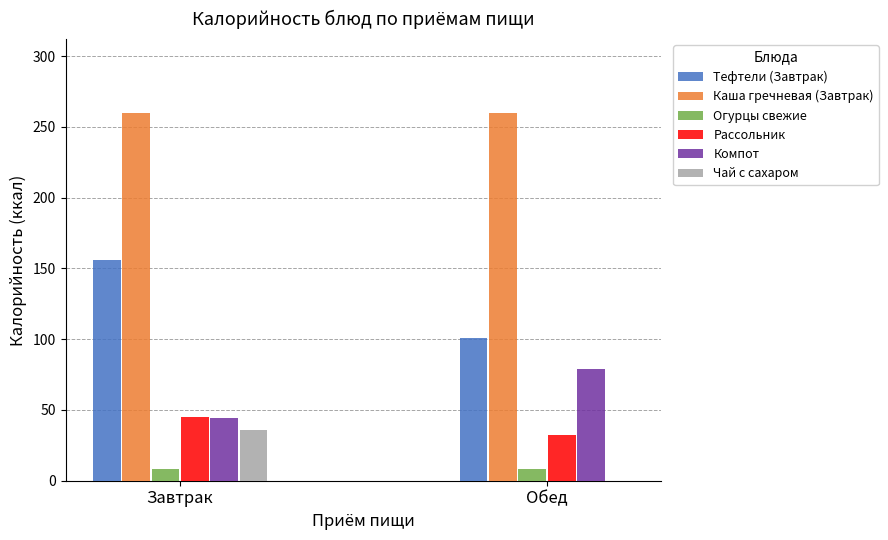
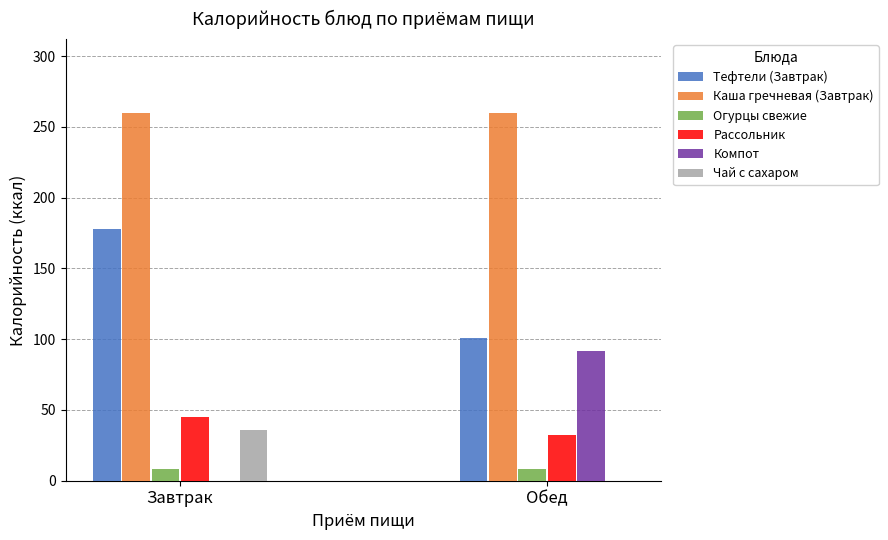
  {
    "Тефтели (Завтрак)": {
-     "Завтрак": 156,
+     "Завтрак": 178,
      "Обед": 101
    },
    "Каша гречневая (Завтрак)": {
      "Завтрак": 260,
      "Обед": 260
    },
    "Огурцы свежие": {
      "Завтрак": 8,
      "Обед": 8
    },
    "Рассольник": {
      "Завтрак": 45,
      "Обед": 32
    },
    "Компот": {
-     "Завтрак": 44,
-     "Обед": 79
+     "Завтрак": 0,
+     "Обед": 92
    },
    "Чай с сахаром": {
      "Завтрак": 36,
      "Обед": 0
    }
  }
